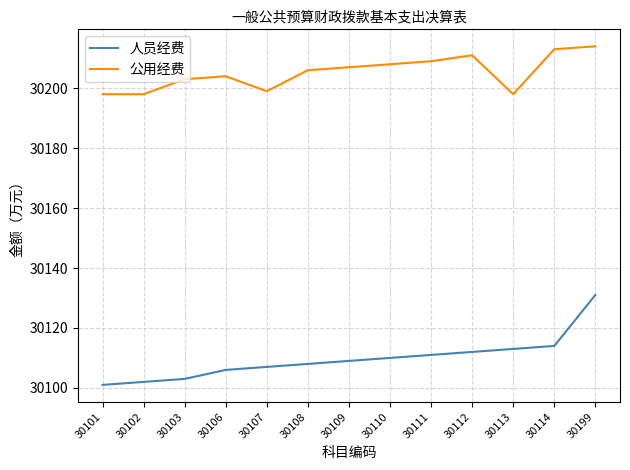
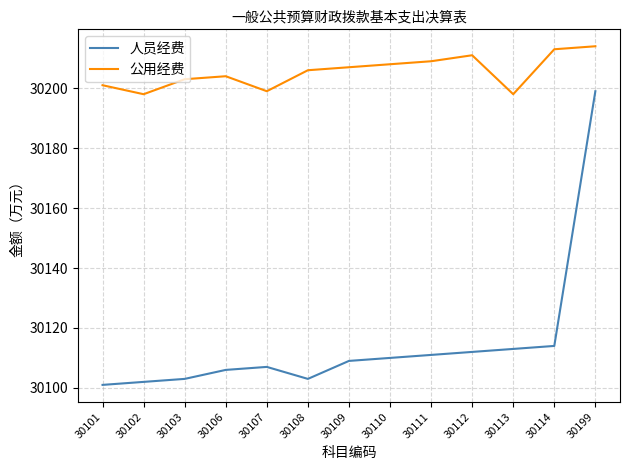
  {
    "人员经费": {
      "30101": 30101,
      "30102": 30102,
      "30103": 30103,
      "30106": 30106,
      "30107": 30107,
-     "30108": 30108,
+     "30108": 30103,
      "30109": 30109,
      "30110": 30110,
      "30111": 30111,
      "30112": 30112,
      "30113": 30113,
      "30114": 30114,
-     "30199": 30131
+     "30199": 30199
    },
    "公用经费": {
-     "30101": 30198,
+     "30101": 30201,
      "30102": 30198,
      "30106": 30204,
      "30107": 30199,
      "30108": 30206,
      "30109": 30207,
      "30110": 30208,
      "30111": 30209,
      "30112": 30211,
      "30113": 30198,
      "30114": 30213,
      "30199": 30214
    }
  }
